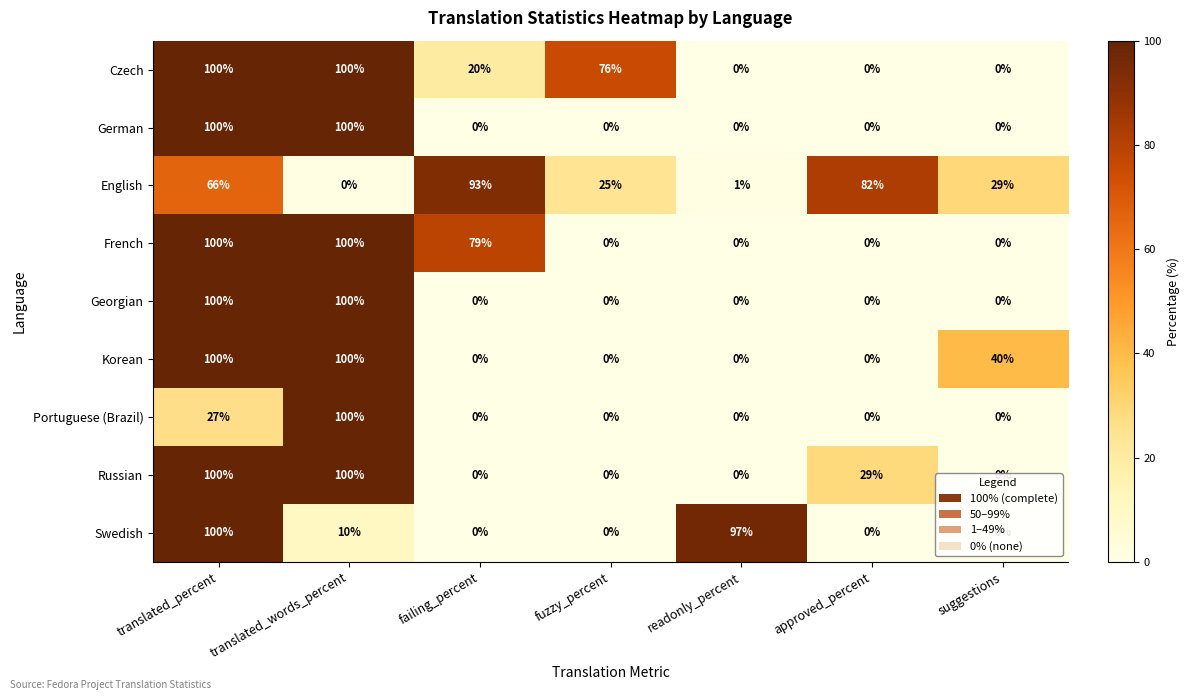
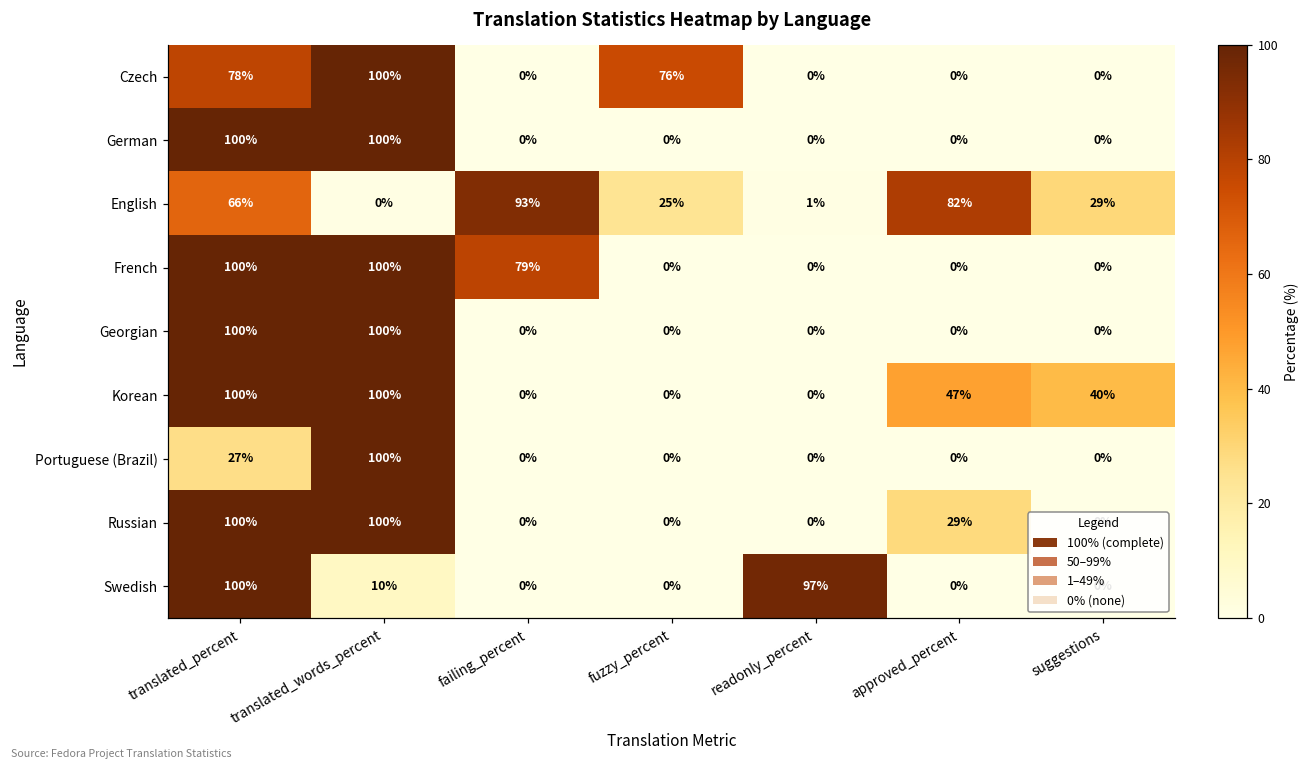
  {
    "Czech": {
-     "translated_percent": "100%",
+     "translated_percent": "78%",
      "translated_words_percent": "100%",
-     "failing_percent": "20%",
+     "failing_percent": "0%",
      "fuzzy_percent": "76%",
      "readonly_percent": "0%",
      "approved_percent": "0%",
      "suggestions": "0%"
    },
    "German": {
      "translated_percent": "100%",
      "translated_words_percent": "100%",
      "failing_percent": "0%",
      "fuzzy_percent": "0%",
      "readonly_percent": "0%",
      "approved_percent": "0%",
      "suggestions": "0%"
    },
    "English": {
      "translated_percent": "66%",
      "translated_words_percent": "0%",
      "failing_percent": "93%",
      "fuzzy_percent": "25%",
      "readonly_percent": "1%",
      "approved_percent": "82%",
      "suggestions": "29%"
    },
    "French": {
      "translated_percent": "100%",
      "translated_words_percent": "100%",
      "failing_percent": "79%",
      "fuzzy_percent": "0%",
      "readonly_percent": "0%",
      "approved_percent": "0%",
      "suggestions": "0%"
    },
    "Georgian": {
      "translated_percent": "100%",
      "translated_words_percent": "100%",
      "failing_percent": "0%",
      "fuzzy_percent": "0%",
      "readonly_percent": "0%",
      "approved_percent": "0%",
      "suggestions": "0%"
    },
    "Korean": {
      "translated_percent": "100%",
      "translated_words_percent": "100%",
      "failing_percent": "0%",
      "fuzzy_percent": "0%",
      "readonly_percent": "0%",
-     "approved_percent": "0%",
+     "approved_percent": "47%",
      "suggestions": "40%"
    },
    "Portuguese (Brazil)": {
      "translated_percent": "27%",
      "translated_words_percent": "100%",
      "failing_percent": "0%",
      "fuzzy_percent": "0%",
      "readonly_percent": "0%",
      "approved_percent": "0%",
      "suggestions": "0%"
    },
    "Russian": {
      "translated_percent": "100%",
      "translated_words_percent": "100%",
      "failing_percent": "0%",
      "fuzzy_percent": "0%",
      "readonly_percent": "0%",
      "approved_percent": "29%"
    },
    "Swedish": {
      "translated_percent": "100%",
      "translated_words_percent": "10%",
      "failing_percent": "0%",
      "fuzzy_percent": "0%",
      "readonly_percent": "97%",
      "approved_percent": "0%"
    }
  }
